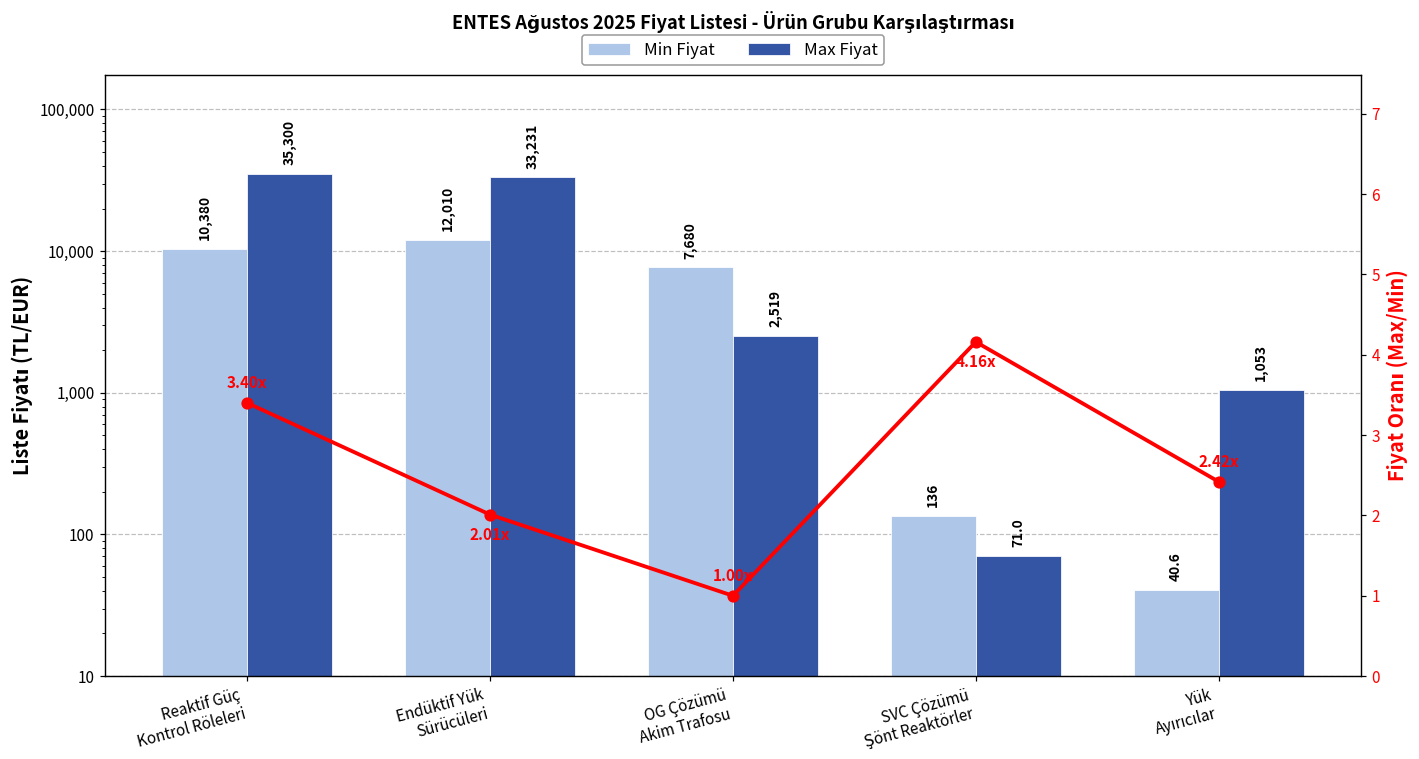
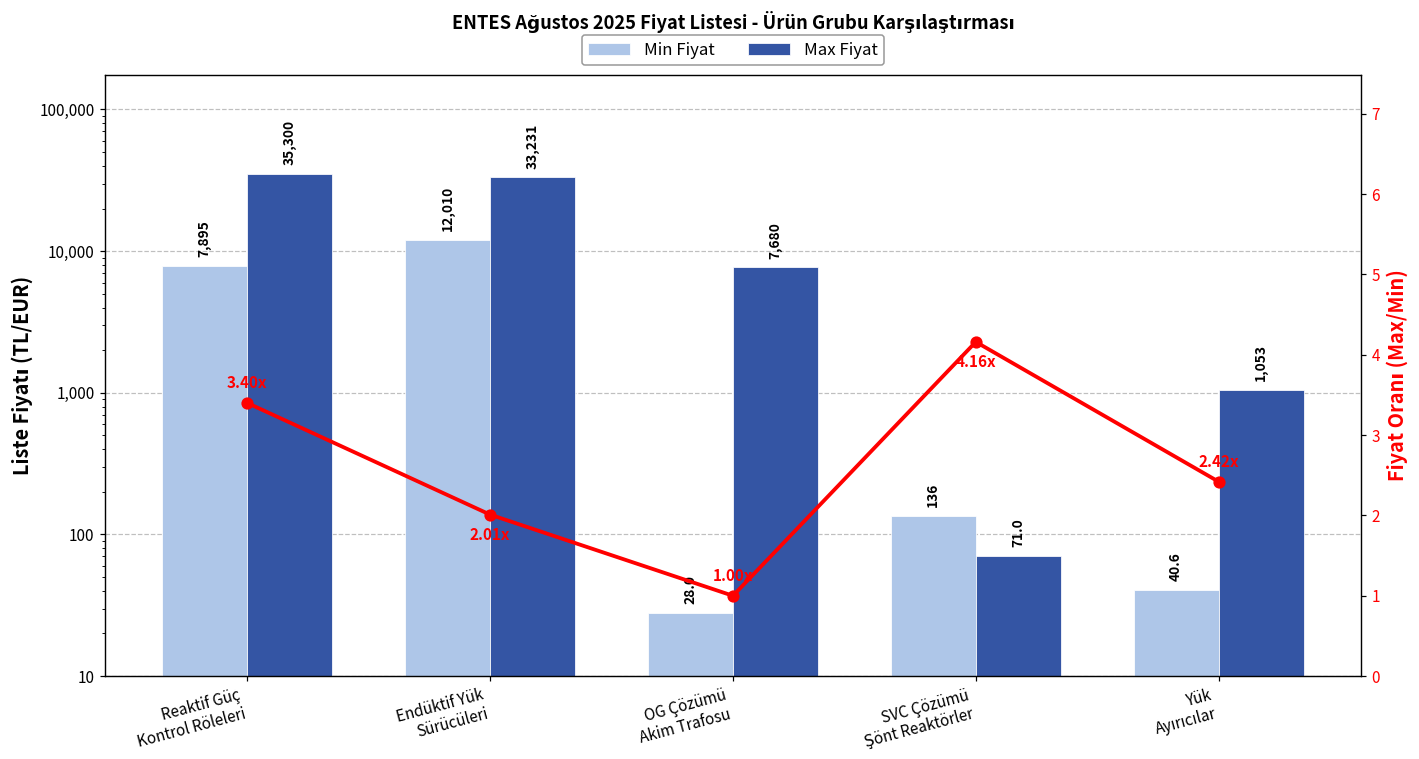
  {
    "Min Fiyat": {
-     "Reaktif Güç Kontrol Röleleri": "10,380",
+     "Reaktif Güç Kontrol Röleleri": "7,895",
      "Endüktif Yük Sürücüleri": "12,010",
-     "OG Çözümü Akim Trafosu": "7,680",
+     "OG Çözümü Akim Trafosu": "28.0",
      "SVC Çözümü Şönt Reaktörler": "136",
      "Yük Ayırıcılar": "40.6"
    },
    "Max Fiyat": {
      "Reaktif Güç Kontrol Röleleri": "35,300",
      "Endüktif Yük Sürücüleri": "33,231",
-     "OG Çözümü Akim Trafosu": "2,519",
+     "OG Çözümü Akim Trafosu": "7,680",
      "SVC Çözümü Şönt Reaktörler": "71.0",
      "Yük Ayırıcılar": "1,053"
    }
  }
